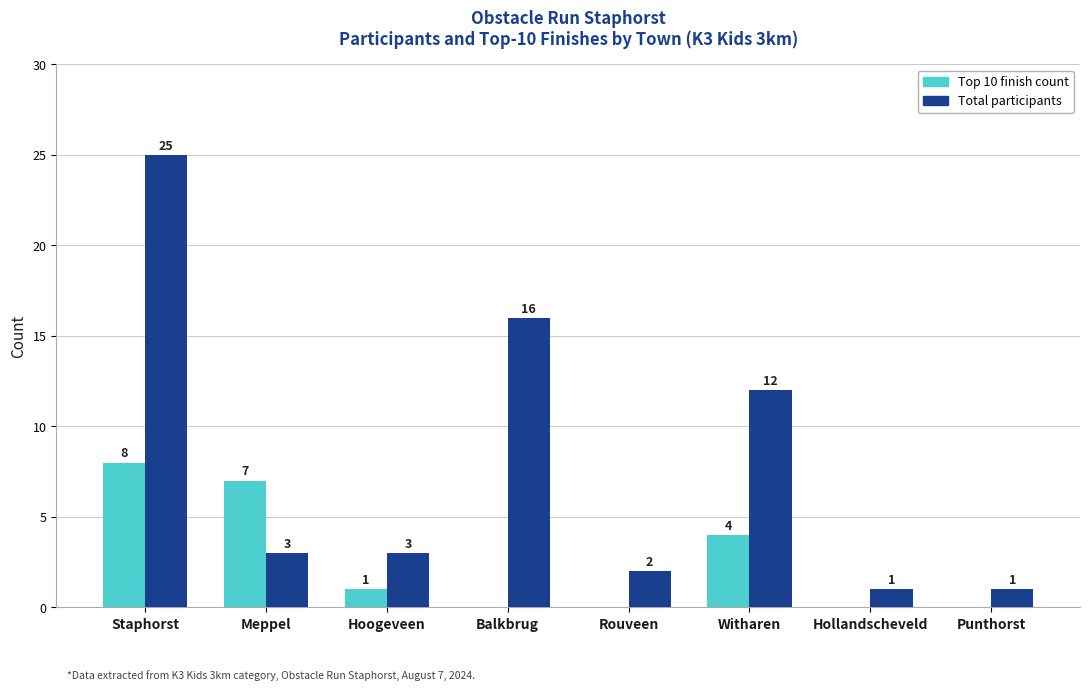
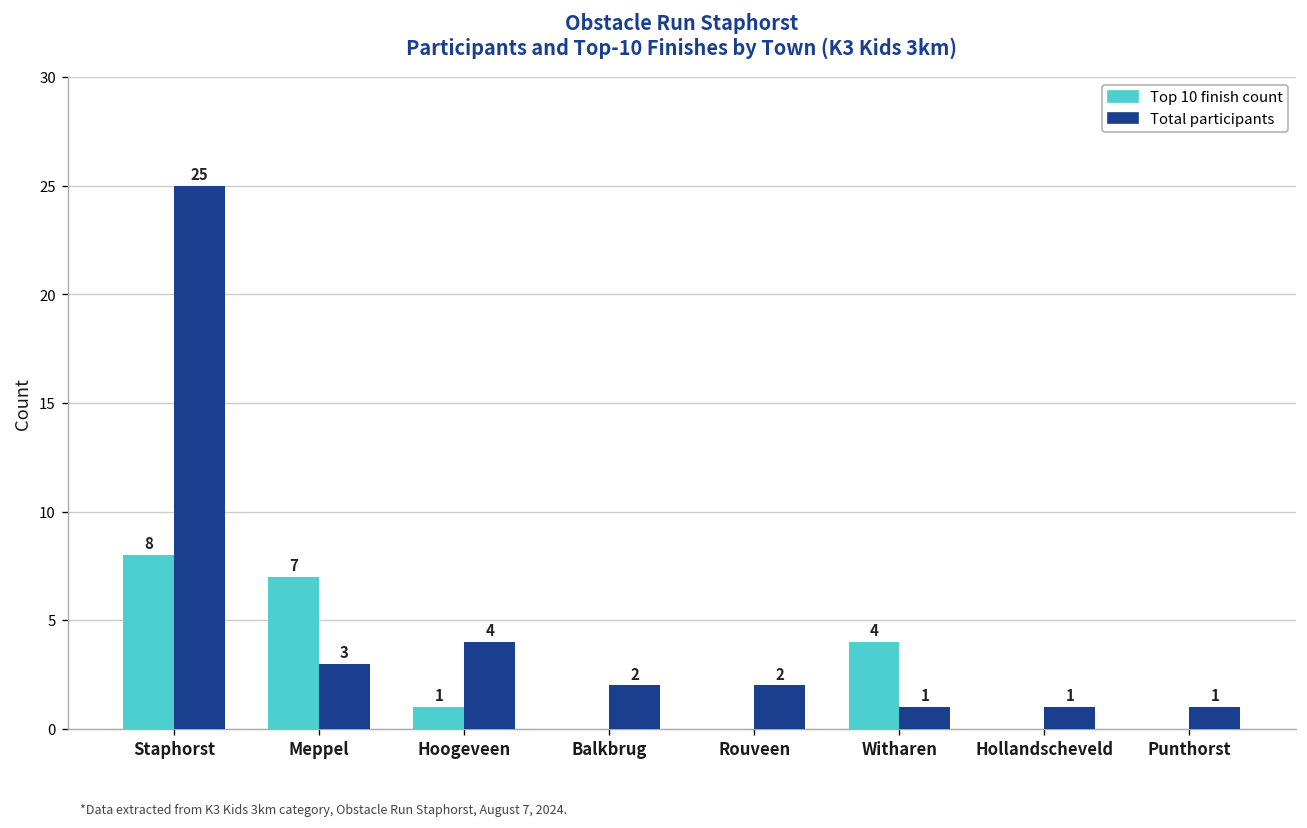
  {
    "Top 10 finish count": {
      "Staphorst": 8,
      "Meppel": 7,
      "Hoogeveen": 1,
      "Witharen": 4
    },
    "Total participants": {
      "Staphorst": 25,
      "Meppel": 3,
-     "Hoogeveen": 3,
-     "Balkbrug": 16,
+     "Hoogeveen": 4,
+     "Balkbrug": 2,
      "Rouveen": 2,
-     "Witharen": 12,
+     "Witharen": 1,
      "Hollandscheveld": 1,
      "Punthorst": 1
    }
  }
